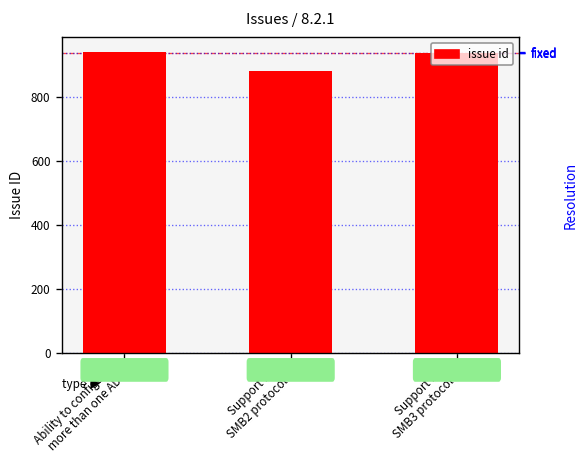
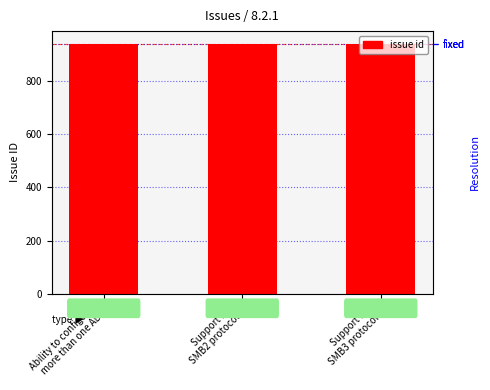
  {
    "Ability to configure more than one AD": 940,
-   "Support for SMB2 protocol": 880
+   "Support for SMB2 protocol": 940
  }
